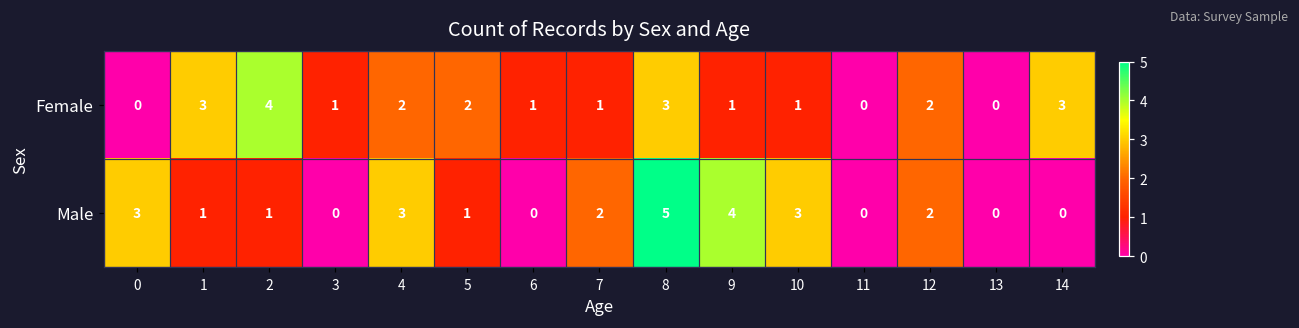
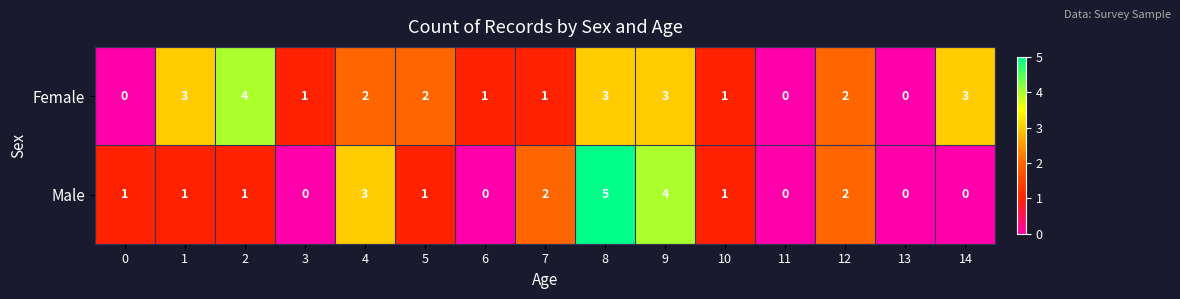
  {
    "Female": {
      "0": 0,
      "1": 3,
      "2": 4,
      "3": 1,
      "4": 2,
      "5": 2,
      "6": 1,
      "7": 1,
      "8": 3,
-     "9": 1,
+     "9": 3,
      "10": 1,
      "11": 0,
      "12": 2,
      "13": 0,
      "14": 3
    },
    "Male": {
-     "0": 3,
+     "0": 1,
      "1": 1,
      "2": 1,
      "3": 0,
      "4": 3,
      "5": 1,
      "6": 0,
      "7": 2,
      "8": 5,
      "9": 4,
-     "10": 3,
+     "10": 1,
      "11": 0,
      "12": 2,
      "13": 0,
      "14": 0
    }
  }
